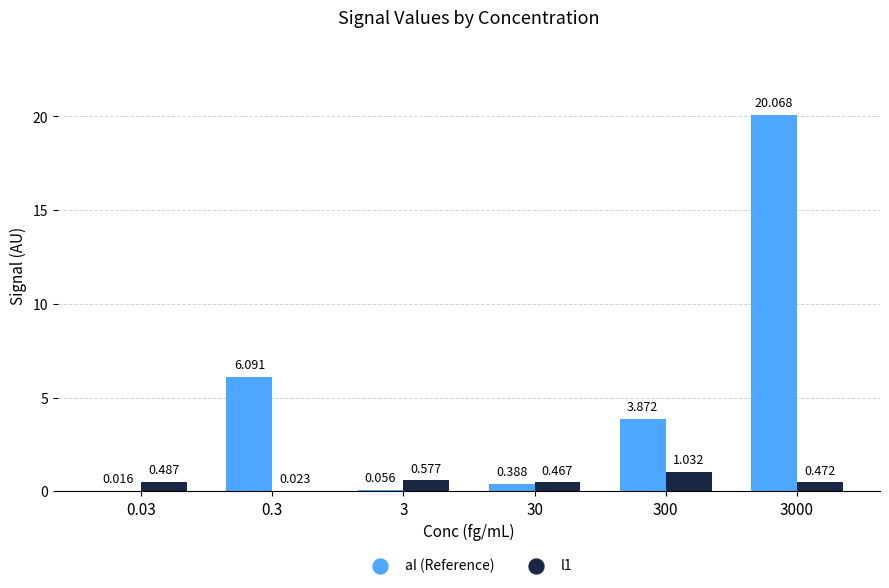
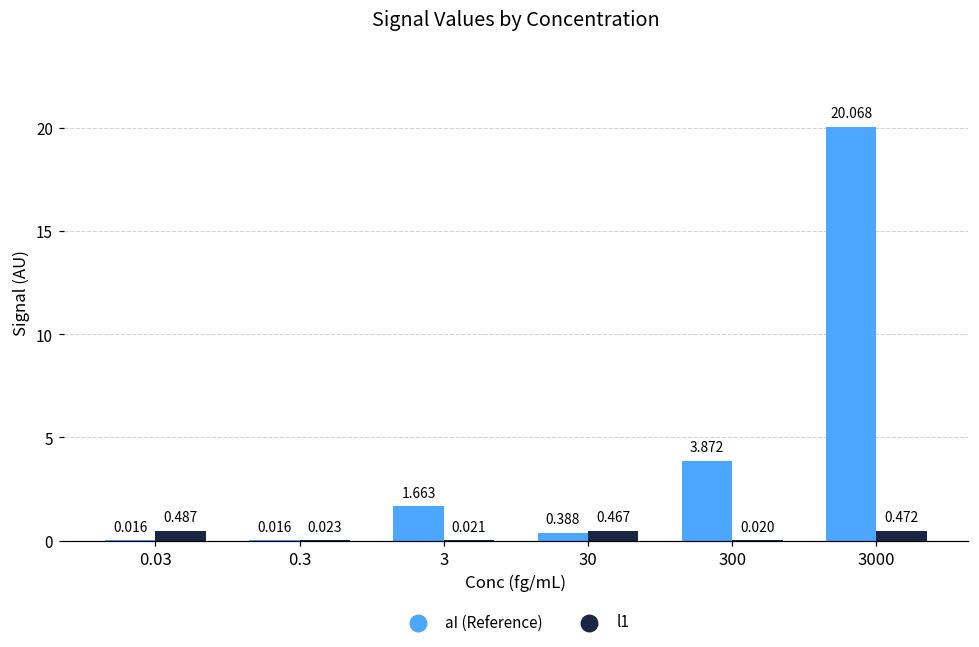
  {
    "aI (Reference)": {
      "0.03": 0.016,
-     "0.3": 6.091,
-     "3": 0.056,
+     "0.3": 0.016,
+     "3": 1.663,
      "30": 0.388,
      "300": 3.872,
      "3000": 20.068
    },
    "l1": {
      "0.03": 0.487,
      "0.3": 0.023,
-     "3": 0.577,
+     "3": 0.021,
      "30": 0.467,
-     "300": 1.032,
+     "300": 0.020,
      "3000": 0.472
    }
  }
